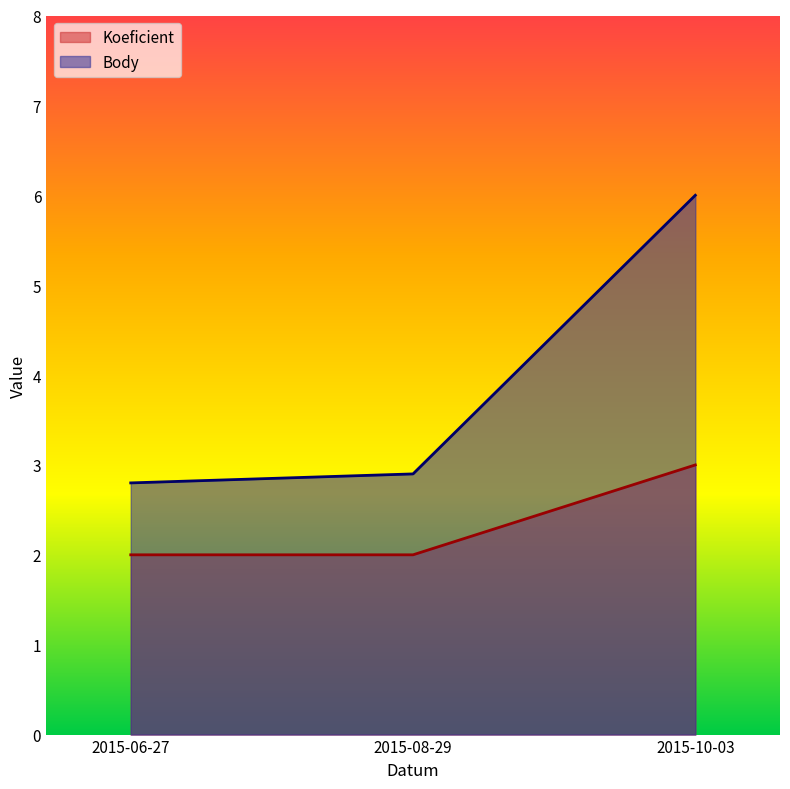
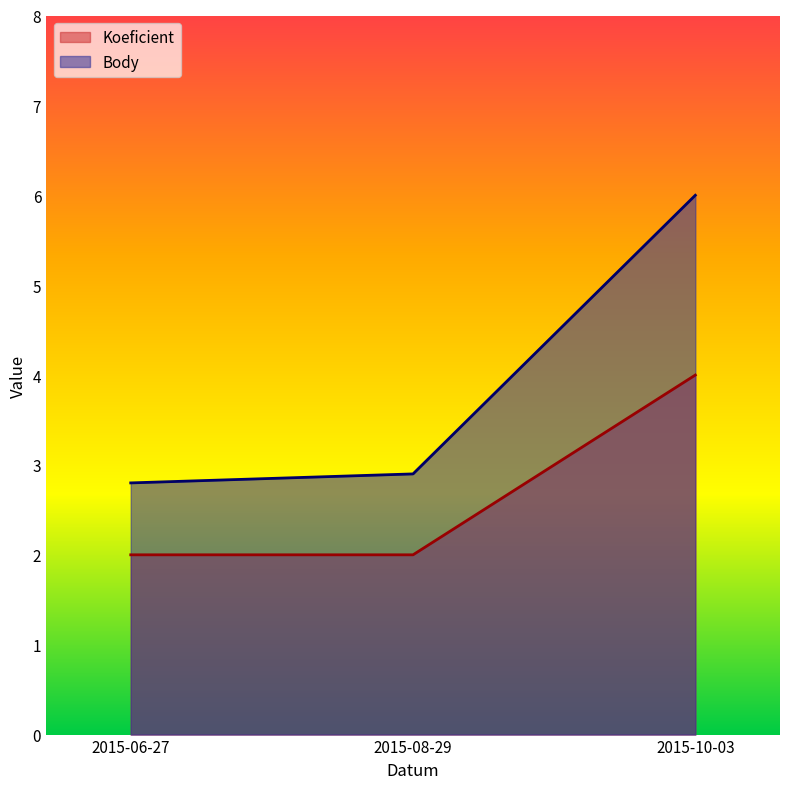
  {
    "Koeficient": {
      "2015-06-27": 2,
      "2015-08-29": 2,
-     "2015-10-03": 3
+     "2015-10-03": 4
    },
    "Body": {
      "2015-06-27": 2.8,
      "2015-08-29": 2.9,
      "2015-10-03": 6
    }
  }
